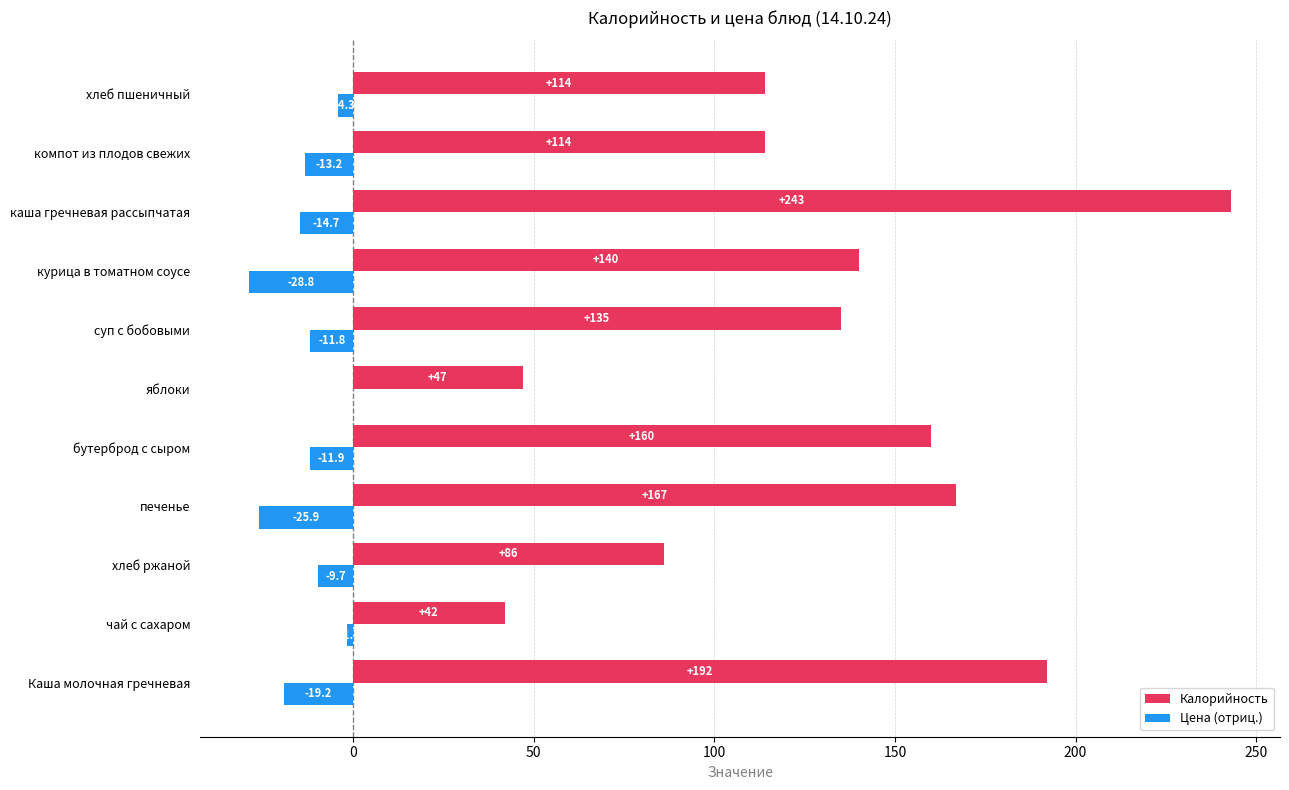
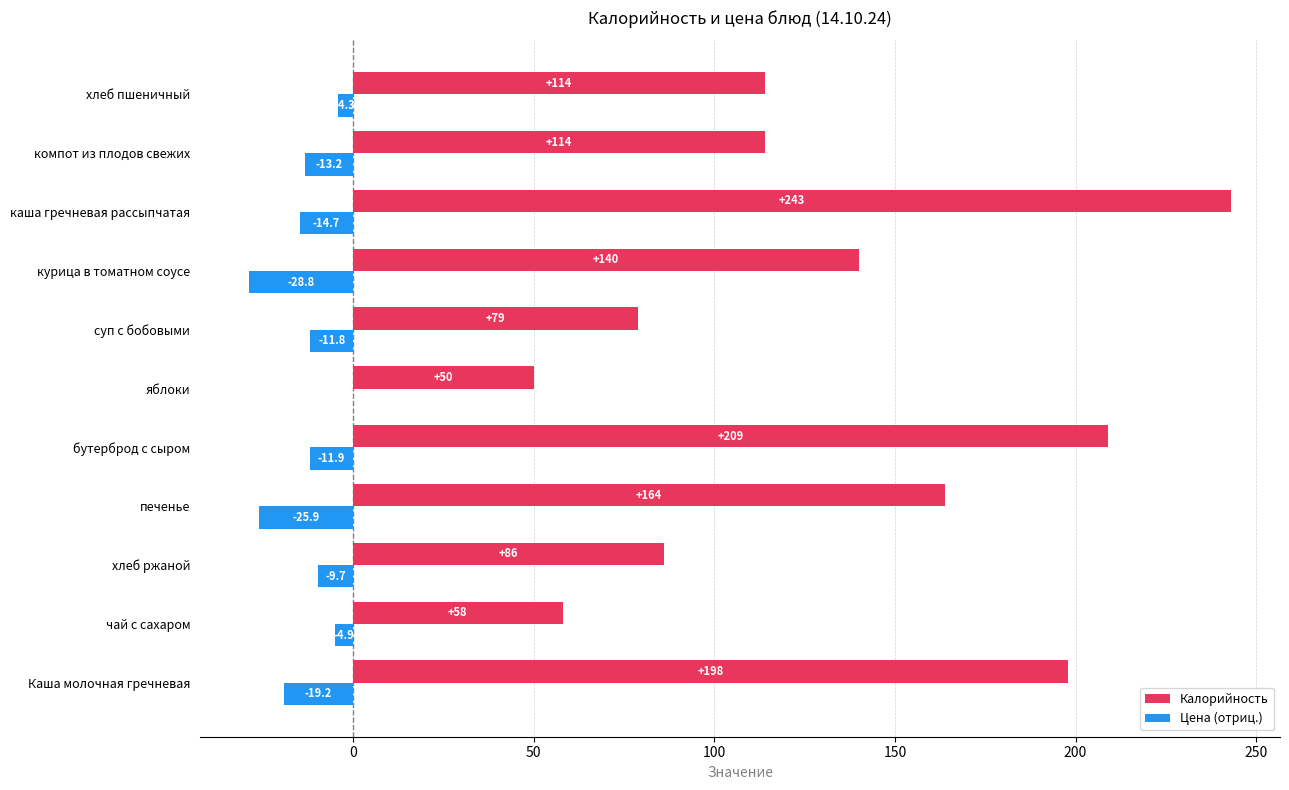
  {
    "Калорийность": {
      "хлеб пшеничный": "+114",
      "компот из плодов свежих": "+114",
      "каша гречневая рассыпчатая": "+243",
      "курица в томатном соусе": "+140",
-     "суп с бобовыми": "+135",
-     "яблоки": "+47",
-     "бутерброд с сыром": "+160",
-     "печенье": "+167",
+     "суп с бобовыми": "+79",
+     "яблоки": "+50",
+     "бутерброд с сыром": "+209",
+     "печенье": "+164",
      "хлеб ржаной": "+86",
-     "чай с сахаром": "+42",
-     "Каша молочная гречневая": "+192"
+     "чай с сахаром": "+58",
+     "Каша молочная гречневая": "+198"
    },
    "Цена (отриц.)": {
      "яблоки": "0",
-     "чай с сахаром": "-2"
+     "чай с сахаром": "-5"
    }
  }
